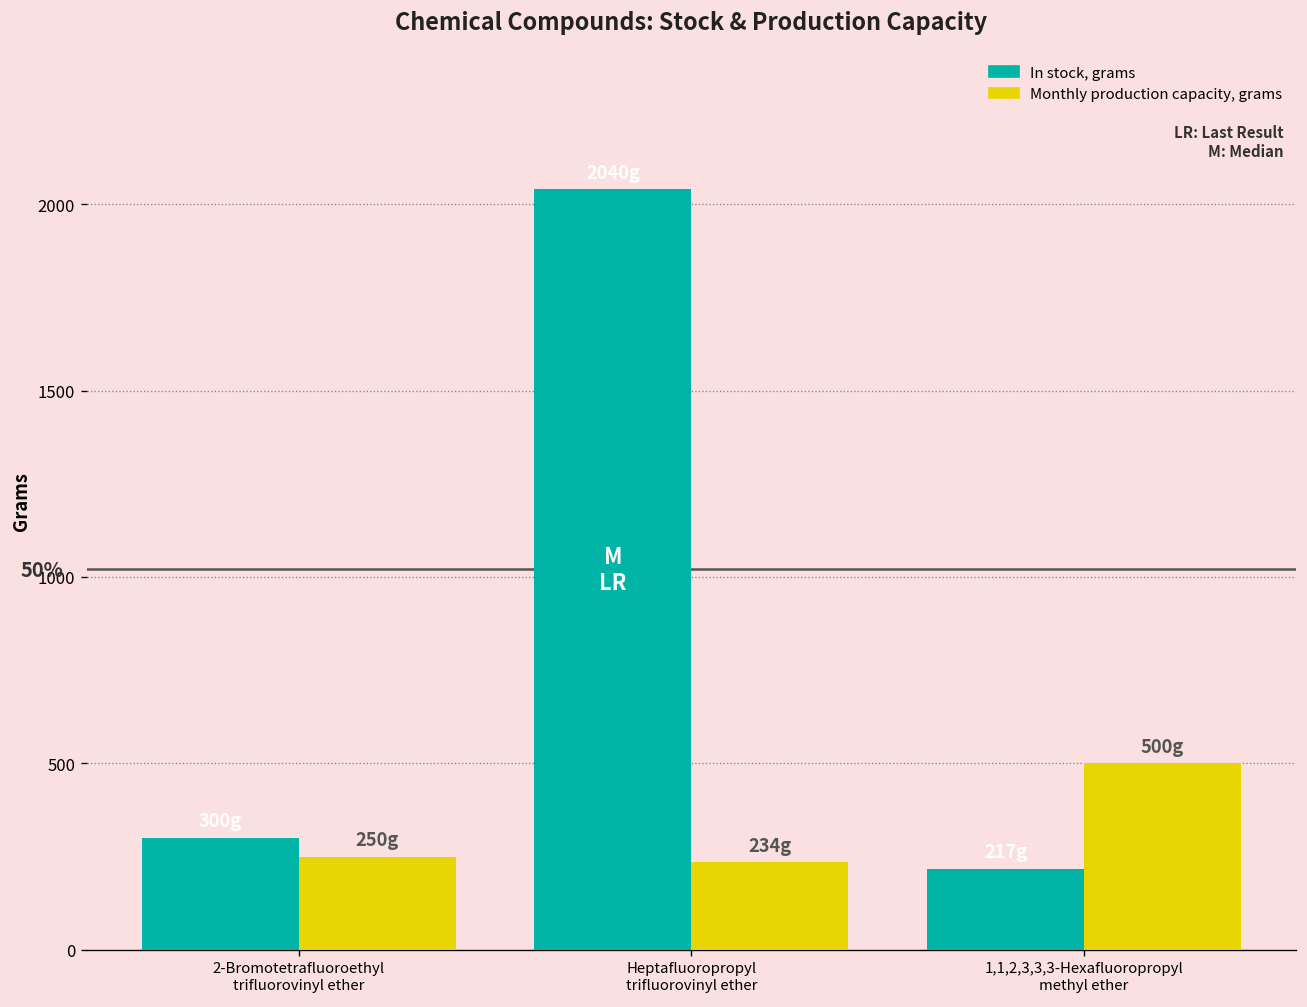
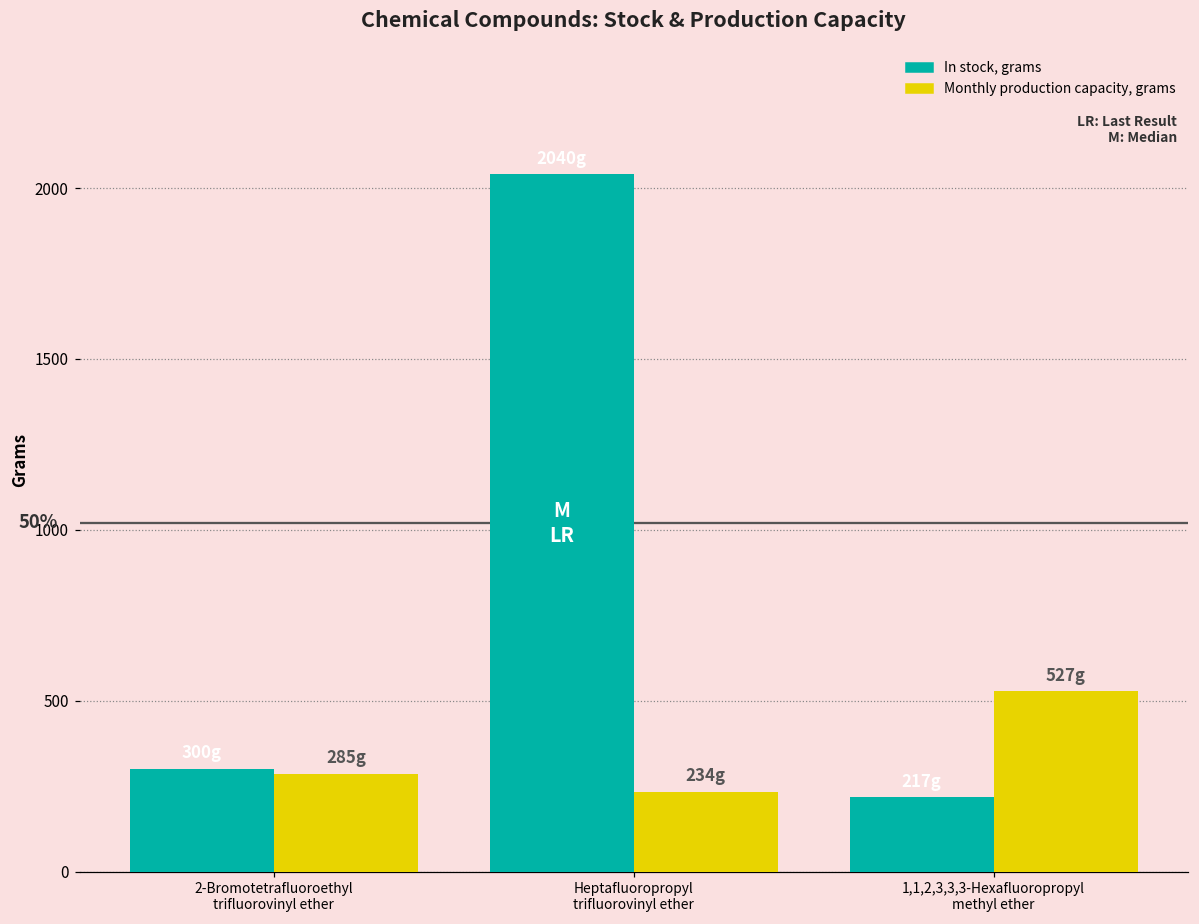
  {
    "In stock, grams": {
      "2-Bromotetrafluoroethyl trifluorovinyl ether": "300",
      "Heptafluoropropyl trifluorovinyl ether": "2040",
      "1,1,2,3,3,3-Hexafluoropropyl methyl ether": "220"
    },
    "Monthly production capacity, grams": {
-     "2-Bromotetrafluoroethyl trifluorovinyl ether": "250g",
+     "2-Bromotetrafluoroethyl trifluorovinyl ether": "285g",
      "Heptafluoropropyl trifluorovinyl ether": "234g",
-     "1,1,2,3,3,3-Hexafluoropropyl methyl ether": "500g"
+     "1,1,2,3,3,3-Hexafluoropropyl methyl ether": "527g"
    }
  }
